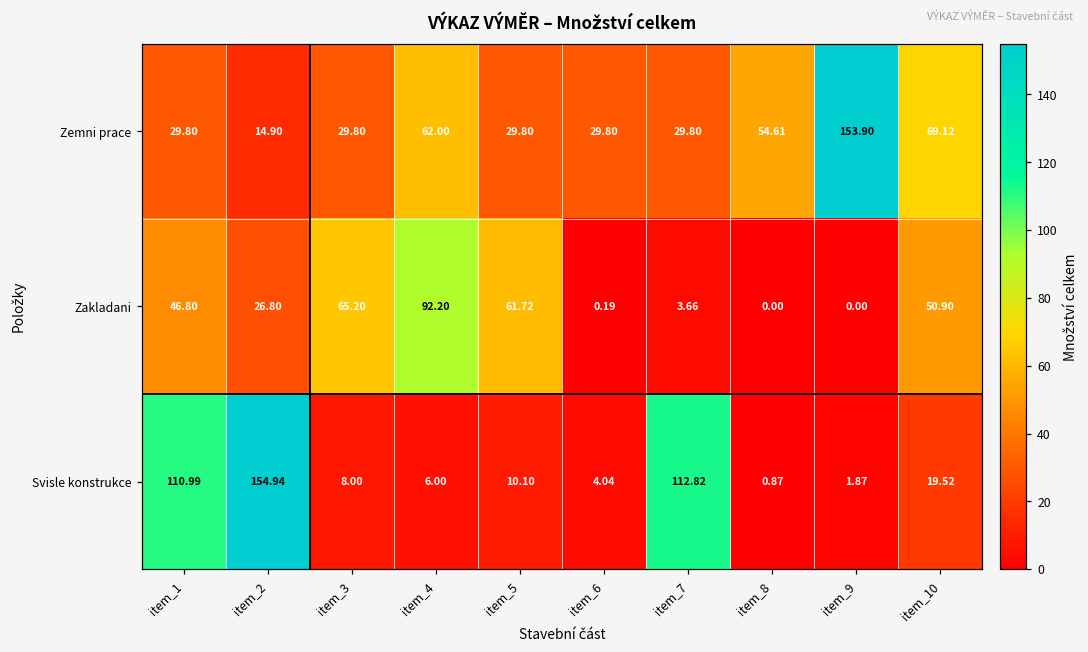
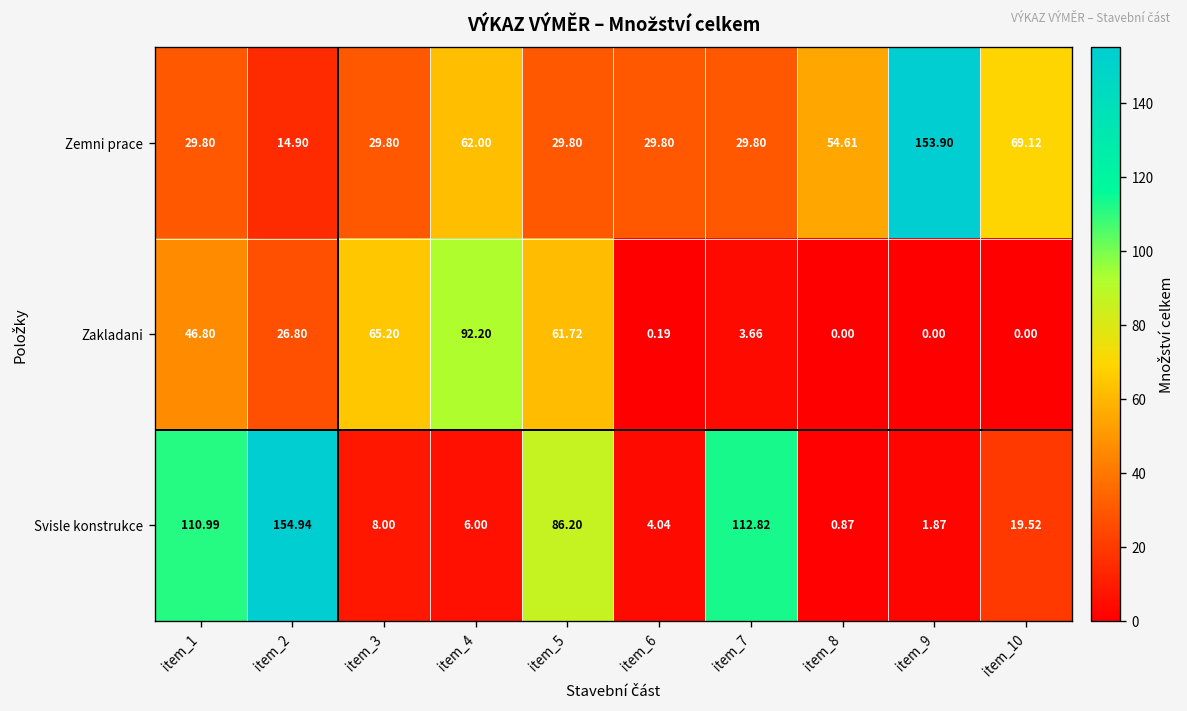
  {
    "Zemni prace": {
      "item_1": 29.80,
      "item_2": 14.90,
      "item_3": 29.80,
      "item_4": 62.00,
      "item_5": 29.80,
      "item_6": 29.80,
      "item_7": 29.80,
      "item_8": 54.61,
      "item_9": 153.90,
      "item_10": 69.12
    },
    "Zakladani": {
      "item_1": 46.80,
      "item_2": 26.80,
      "item_3": 65.20,
      "item_4": 92.20,
      "item_5": 61.72,
      "item_6": 0.19,
      "item_7": 3.66,
      "item_8": 0.00,
      "item_9": 0.00,
-     "item_10": 50.90
+     "item_10": 0.00
    },
    "Svisle konstrukce": {
      "item_1": 110.99,
      "item_2": 154.94,
      "item_3": 8.00,
      "item_4": 6.00,
-     "item_5": 10.10,
+     "item_5": 86.20,
      "item_6": 4.04,
      "item_7": 112.82,
      "item_8": 0.87,
      "item_9": 1.87,
      "item_10": 19.52
    }
  }
